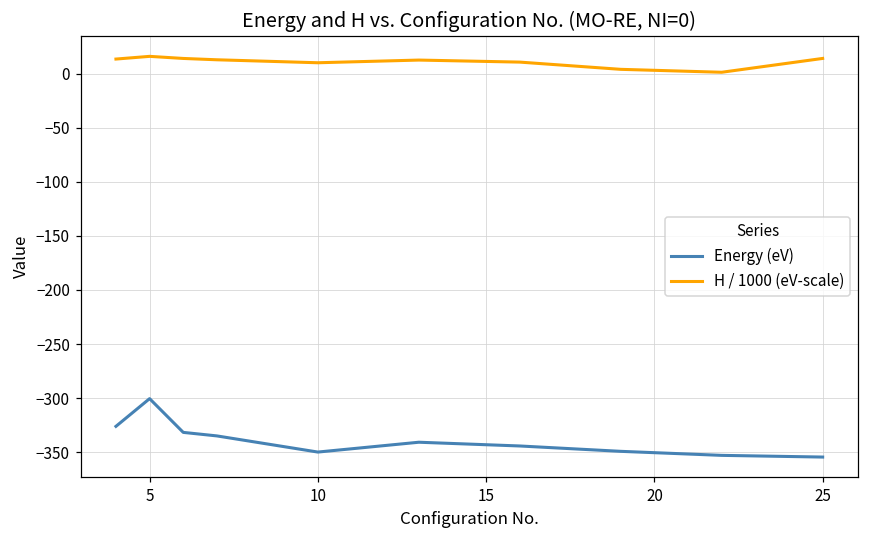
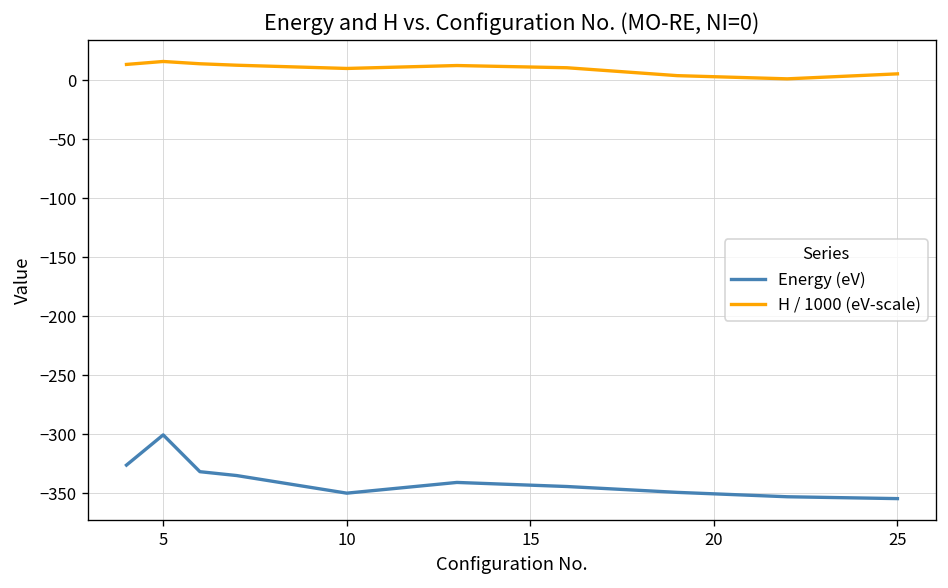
  {
    "Energy (eV)": {
      "5": -300,
      "10": -350,
      "25": -350
    },
    "H / 1000 (eV-scale)": {
      "5": 20,
      "10": 10,
-     "25": 14
+     "25": 5
    }
  }
